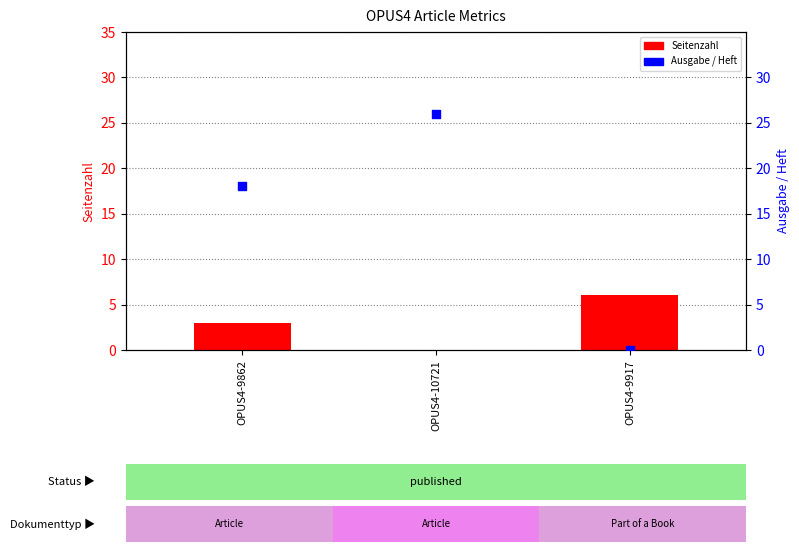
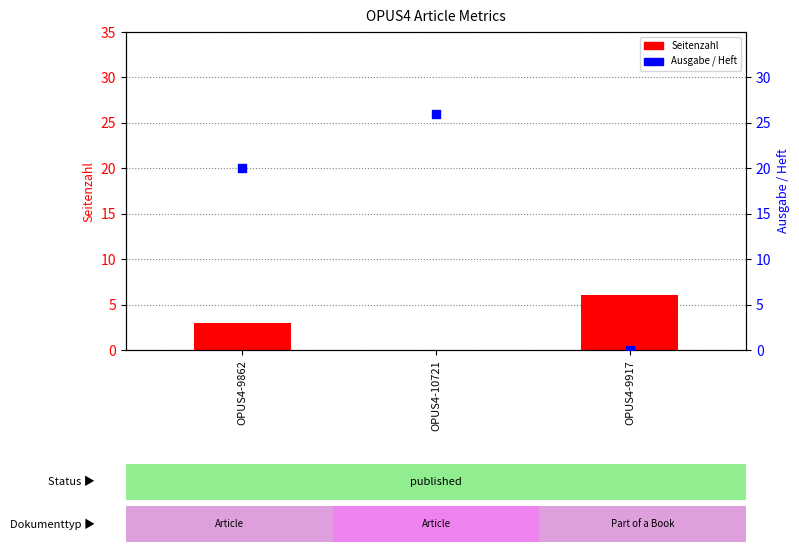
  {
    "Ausgabe / Heft": {
-     "OPUS4-9862": 18
+     "OPUS4-9862": 20
    }
  }
